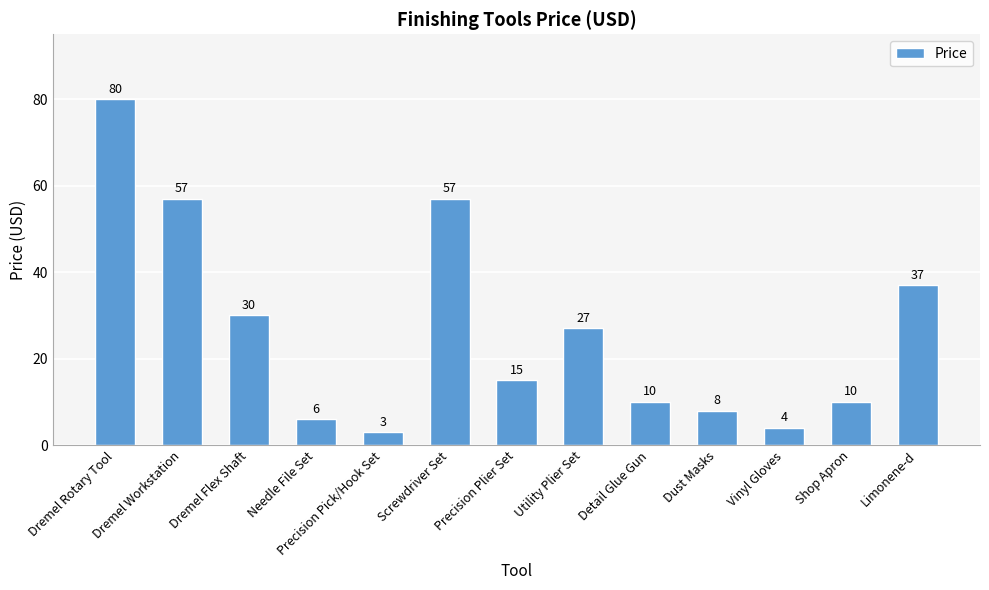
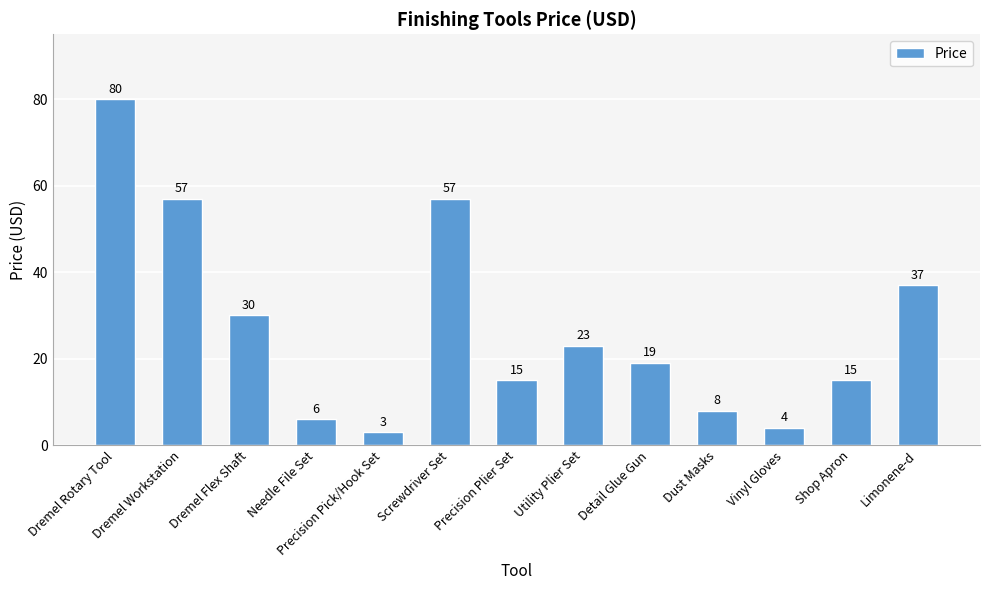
  {
    "Dremel Rotary Tool": 80,
    "Dremel Workstation": 57,
    "Dremel Flex Shaft": 30,
    "Needle File Set": 6,
    "Precision Pick/Hook Set": 3,
    "Screwdriver Set": 57,
    "Precision Plier Set": 15,
-   "Utility Plier Set": 27,
-   "Detail Glue Gun": 10,
+   "Utility Plier Set": 23,
+   "Detail Glue Gun": 19,
    "Dust Masks": 8,
    "Vinyl Gloves": 4,
-   "Shop Apron": 10,
+   "Shop Apron": 15,
    "Limonene-d": 37
  }
